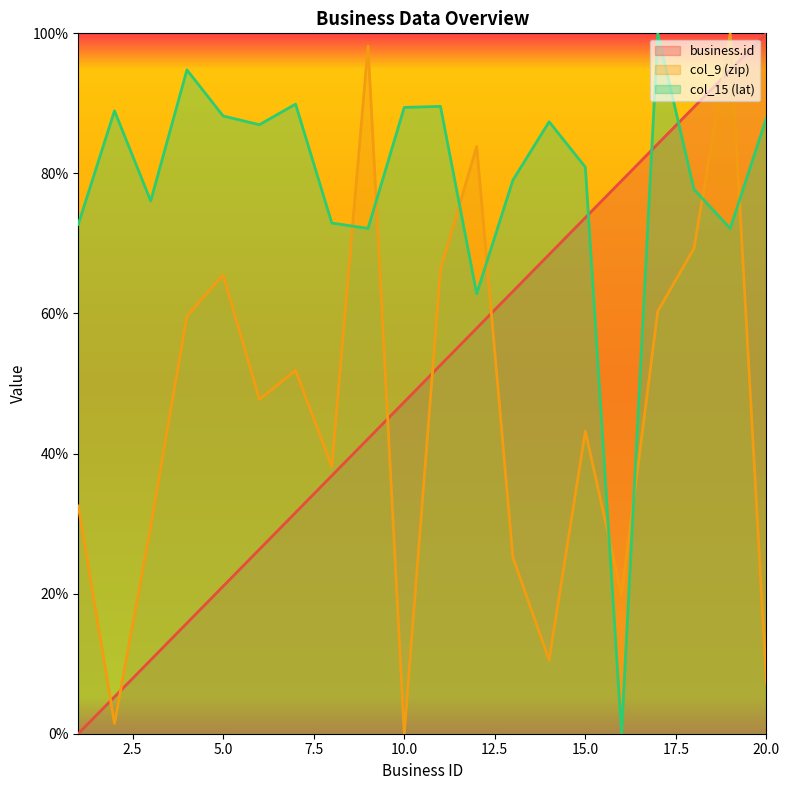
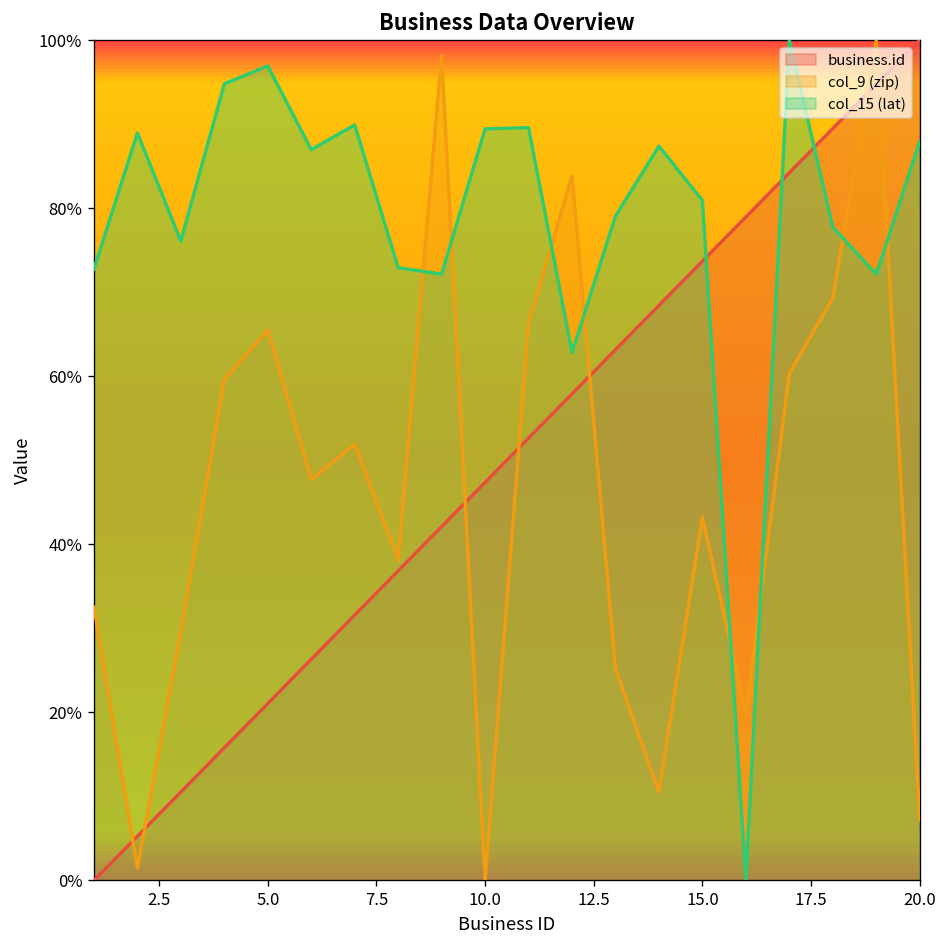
  {
    "col_15 (lat)": {
-     "5.0": "88%",
+     "5.0": "97%",
      "10.0": "89%",
      "15.0": "81%",
      "20.0": "88%"
    }
  }
